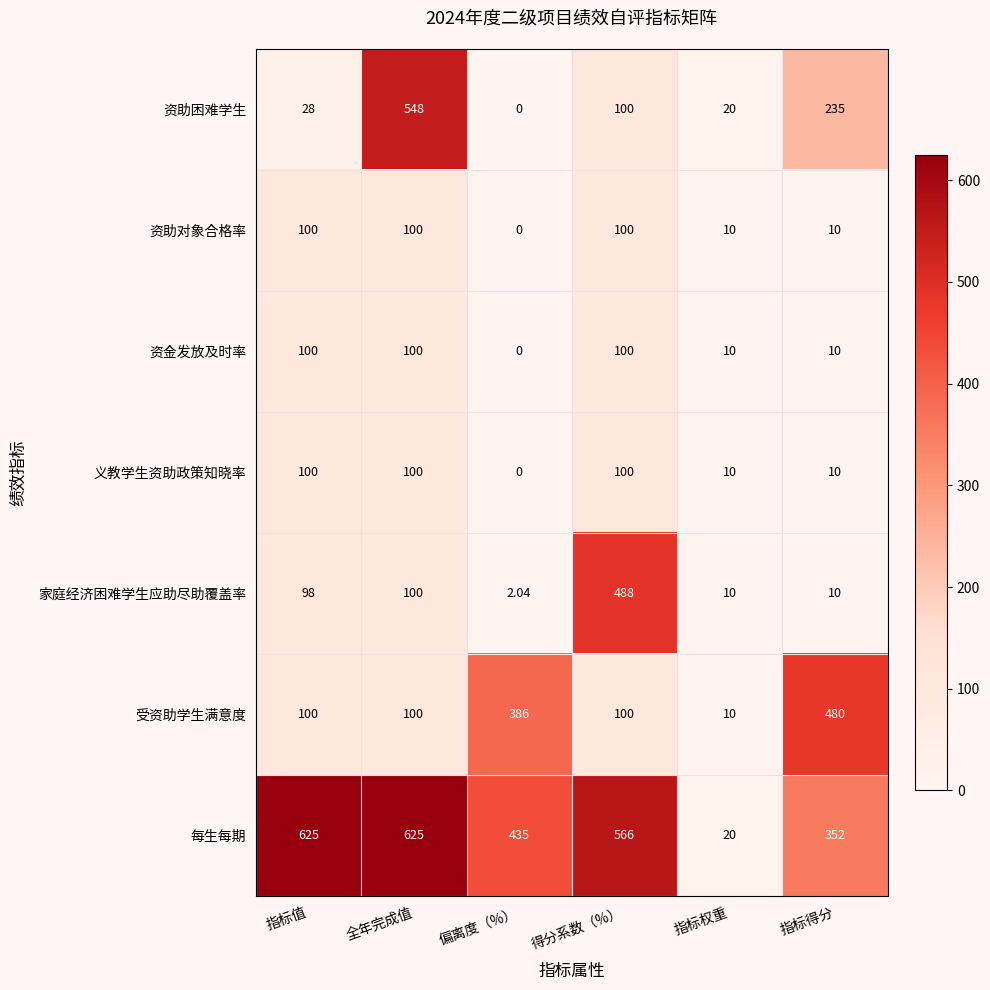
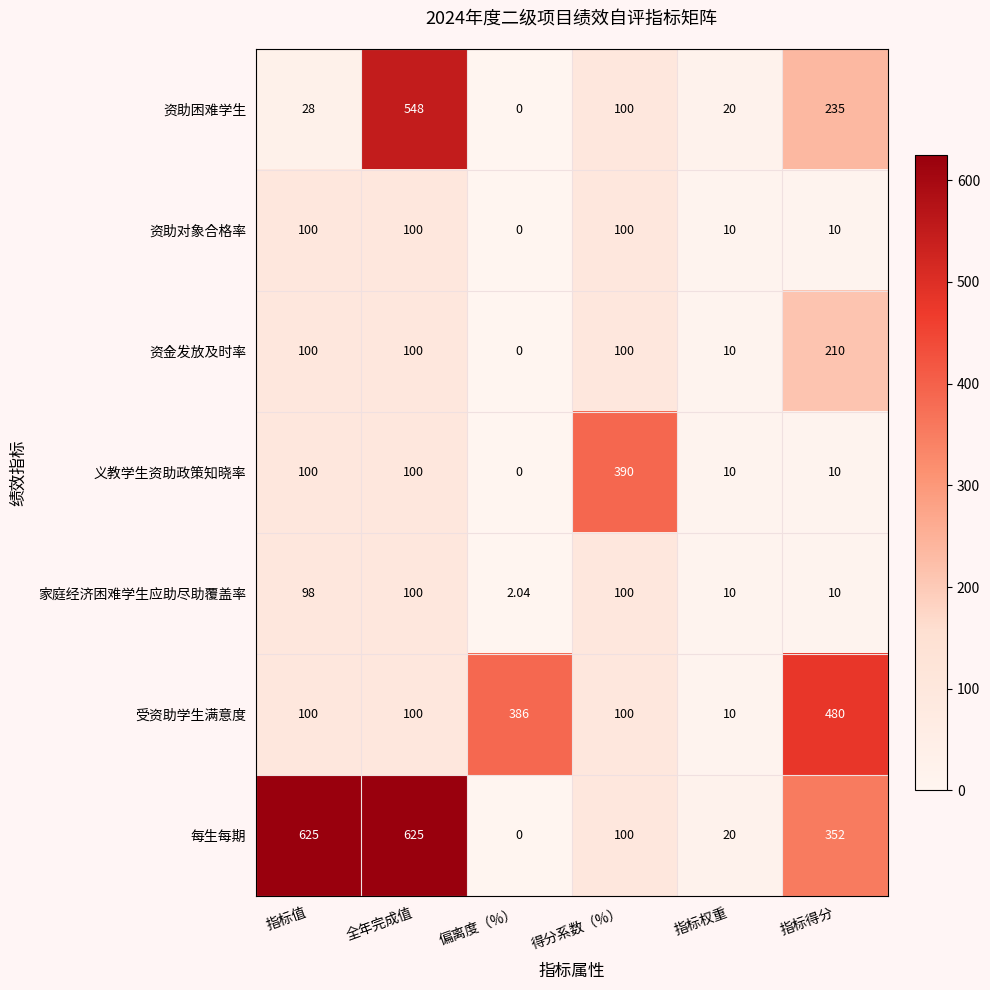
  {
    "资助困难学生": {
      "指标值": 28,
      "全年完成值": 548,
      "偏离度（%）": 0,
      "得分系数（%）": 100,
      "指标权重": 20,
      "指标得分": 235
    },
    "资助对象合格率": {
      "指标值": 100,
      "全年完成值": 100,
      "偏离度（%）": 0,
      "得分系数（%）": 100,
      "指标权重": 10,
      "指标得分": 10
    },
    "资金发放及时率": {
      "指标值": 100,
      "全年完成值": 100,
      "偏离度（%）": 0,
      "得分系数（%）": 100,
      "指标权重": 10,
-     "指标得分": 10
+     "指标得分": 210
    },
    "义教学生资助政策知晓率": {
      "指标值": 100,
      "全年完成值": 100,
      "偏离度（%）": 0,
-     "得分系数（%）": 100,
+     "得分系数（%）": 390,
      "指标权重": 10,
      "指标得分": 10
    },
    "家庭经济困难学生应助尽助覆盖率": {
      "指标值": 98,
      "全年完成值": 100,
      "偏离度（%）": 2.04,
-     "得分系数（%）": 488,
+     "得分系数（%）": 100,
      "指标权重": 10,
      "指标得分": 10
    },
    "受资助学生满意度": {
      "指标值": 100,
      "全年完成值": 100,
      "偏离度（%）": 386,
      "得分系数（%）": 100,
      "指标权重": 10,
      "指标得分": 480
    },
    "每生每期": {
      "指标值": 625,
      "全年完成值": 625,
-     "偏离度（%）": 435,
-     "得分系数（%）": 566,
+     "偏离度（%）": 0,
+     "得分系数（%）": 100,
      "指标权重": 20,
      "指标得分": 352
    }
  }
